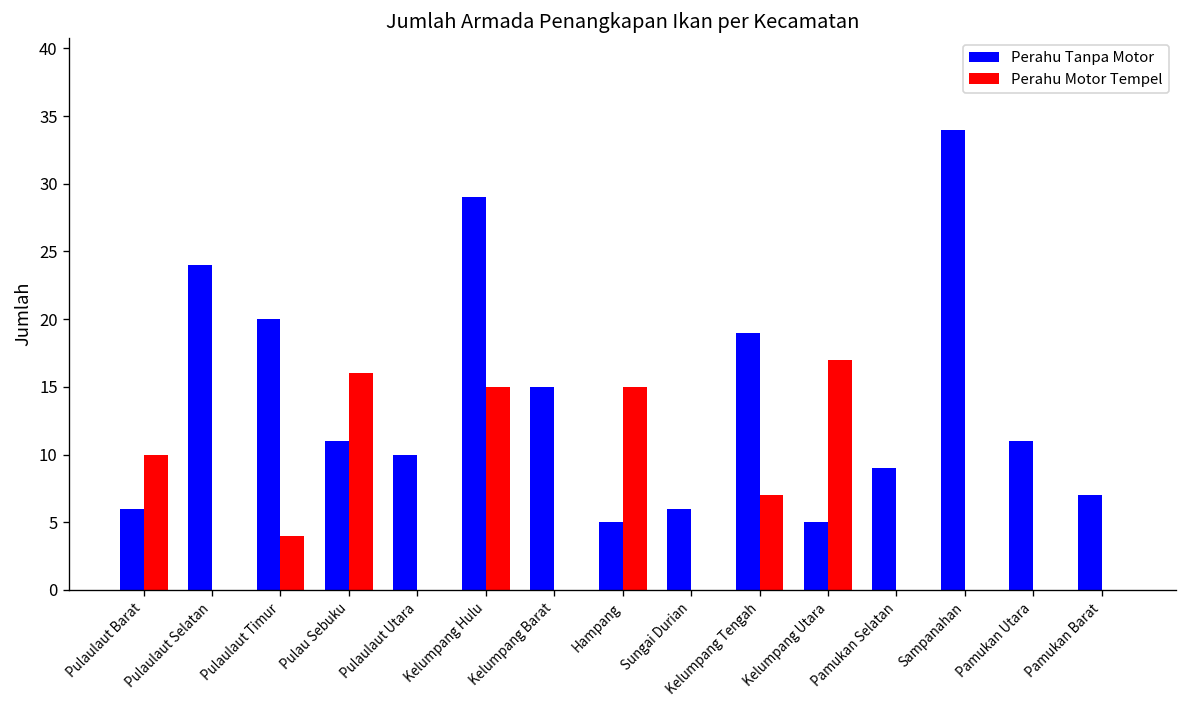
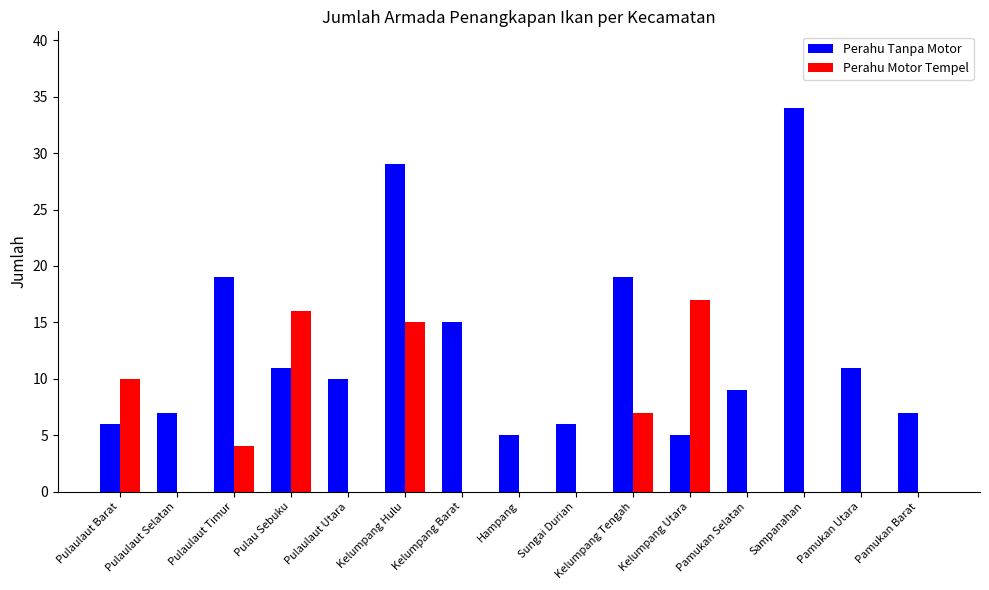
  {
    "Perahu Tanpa Motor": {
      "Pulaulaut Barat": 6,
-     "Pulaulaut Selatan": 24,
-     "Pulaulaut Timur": 20,
+     "Pulaulaut Selatan": 7,
+     "Pulaulaut Timur": 19,
      "Pulau Sebuku": 11,
      "Pulaulaut Utara": 10,
      "Kelumpang Hulu": 29,
      "Kelumpang Barat": 15,
      "Hampang": 5,
      "Sungai Durian": 6,
      "Kelumpang Tengah": 19,
      "Kelumpang Utara": 5,
      "Pamukan Selatan": 9,
      "Sampanahan": 34,
      "Pamukan Utara": 11,
      "Pamukan Barat": 7
    },
    "Perahu Motor Tempel": {
      "Pulaulaut Barat": 10,
      "Pulaulaut Selatan": 0,
      "Pulaulaut Timur": 4,
      "Pulau Sebuku": 16,
      "Pulaulaut Utara": 0,
      "Kelumpang Hulu": 15,
      "Kelumpang Barat": 0,
-     "Hampang": 15,
+     "Hampang": 0,
      "Sungai Durian": 0,
      "Kelumpang Tengah": 7,
      "Kelumpang Utara": 17,
      "Pamukan Selatan": 0,
      "Sampanahan": 0,
      "Pamukan Utara": 0,
      "Pamukan Barat": 0
    }
  }
